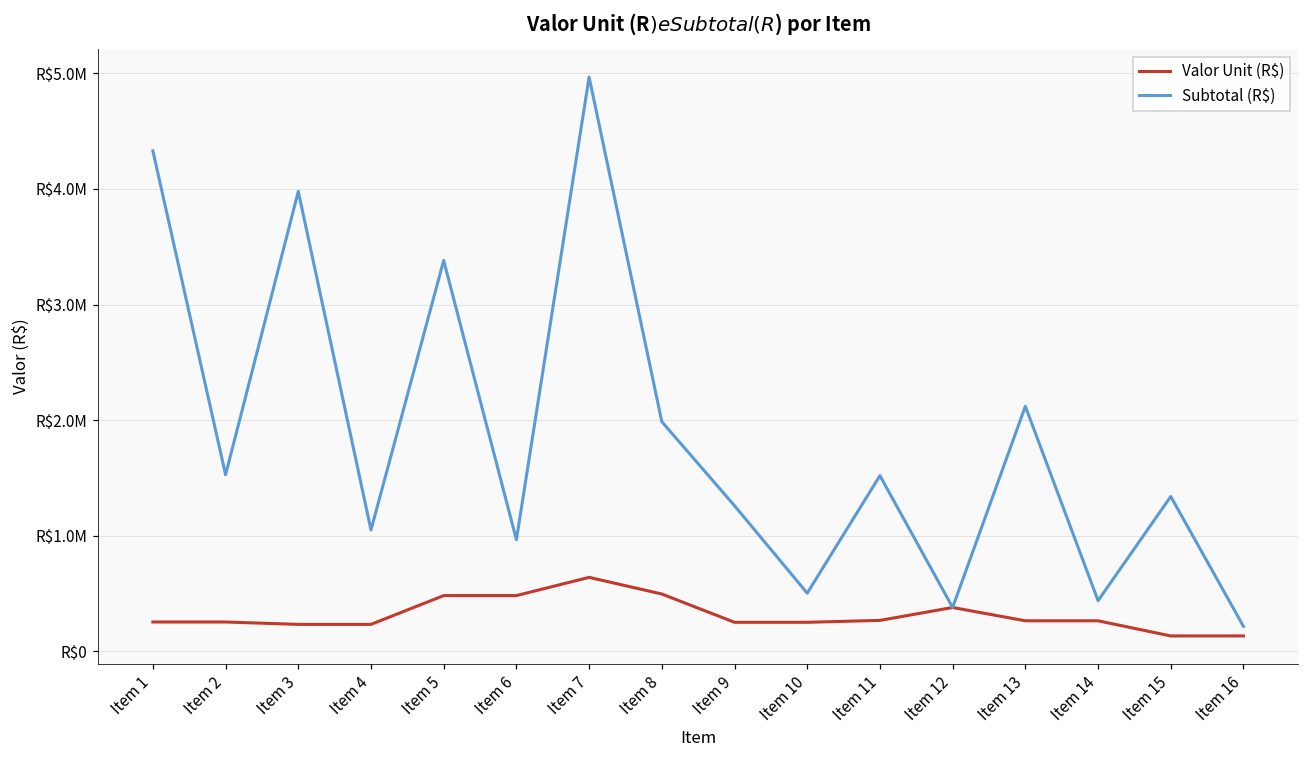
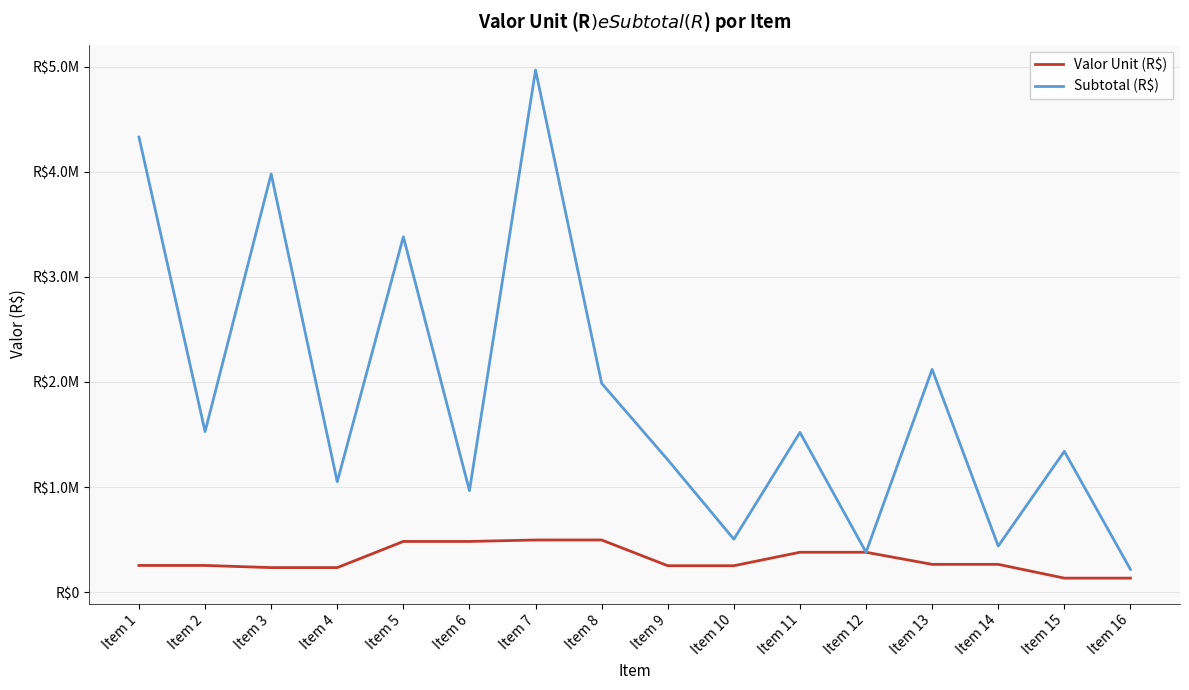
  {
    "Valor Unit (R$)": {
      "Item 1": "R$250000",
      "Item 2": "R$250000",
      "Item 3": "R$230000",
      "Item 4": "R$230000",
      "Item 5": "R$480000",
      "Item 6": "R$480000",
-     "Item 7": "R$640000",
+     "Item 7": "R$500000",
      "Item 8": "R$500000",
      "Item 9": "R$250000",
      "Item 10": "R$250000",
-     "Item 11": "R$270000",
+     "Item 11": "R$380000",
      "Item 13": "R$260000",
      "Item 14": "R$260000",
      "Item 15": "R$130000",
      "Item 16": "R$130000"
    },
    "Subtotal (R$)": {
      "Item 1": "R$4330000",
      "Item 2": "R$1530000",
      "Item 3": "R$3980000",
      "Item 4": "R$1050000",
      "Item 5": "R$3380000",
      "Item 6": "R$970000",
      "Item 7": "R$4970000",
      "Item 8": "R$1990000",
      "Item 9": "R$1260000",
      "Item 10": "R$500000",
      "Item 11": "R$1520000",
      "Item 13": "R$2120000",
      "Item 14": "R$440000",
      "Item 15": "R$1340000",
      "Item 16": "R$220000"
    }
  }
